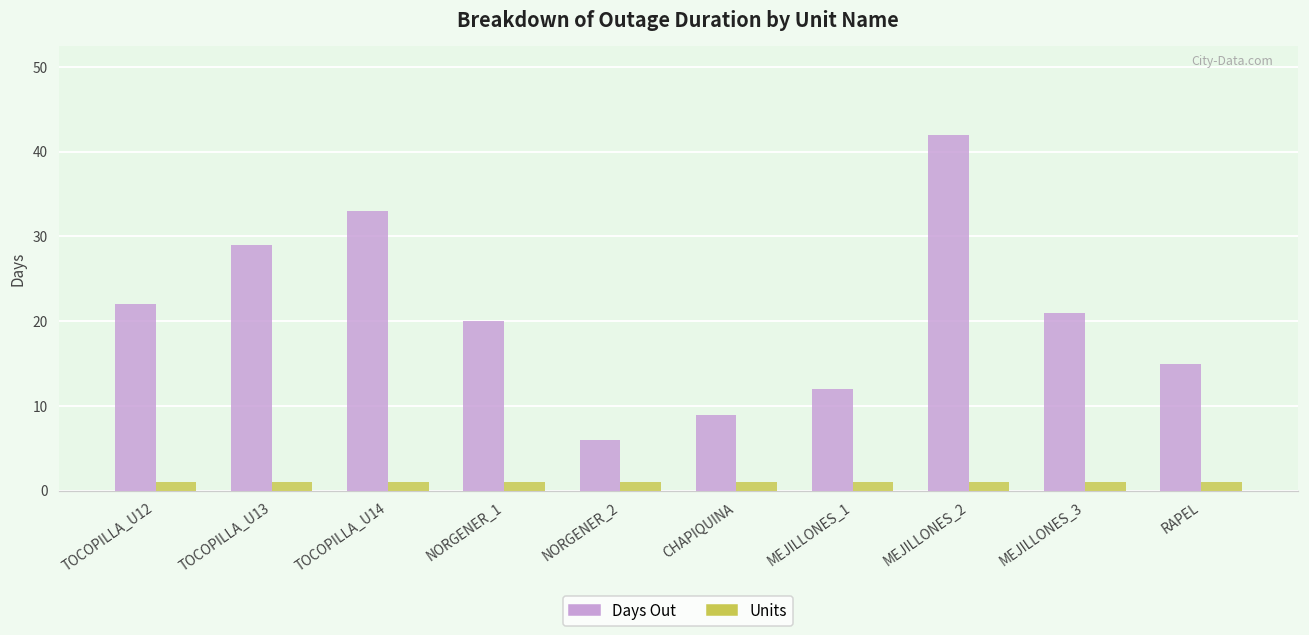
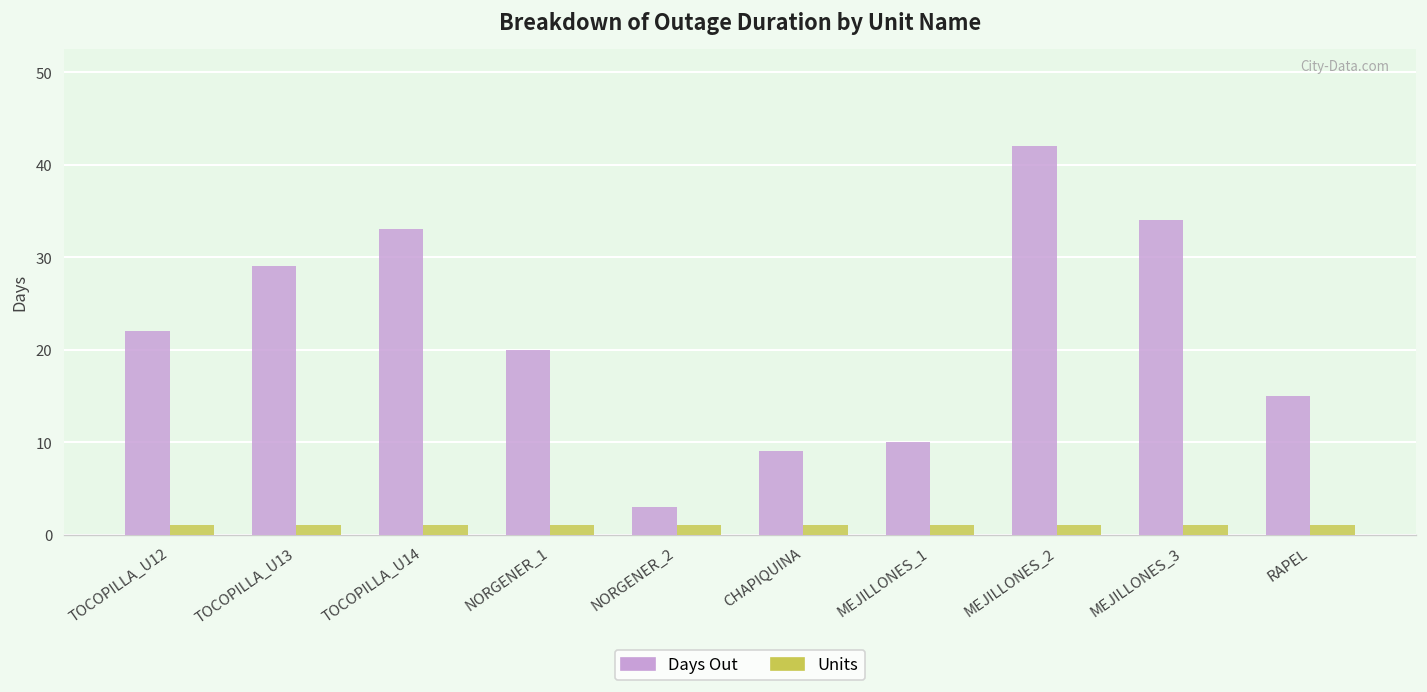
  {
    "Days Out": {
      "TOCOPILLA_U12": 22,
      "TOCOPILLA_U13": 29,
      "TOCOPILLA_U14": 33,
      "NORGENER_1": 20,
-     "NORGENER_2": 6,
+     "NORGENER_2": 3,
      "CHAPIQUINA": 9,
-     "MEJILLONES_1": 12,
+     "MEJILLONES_1": 10,
      "MEJILLONES_2": 42,
-     "MEJILLONES_3": 21,
+     "MEJILLONES_3": 34,
      "RAPEL": 15
    },
    "Units": {
      "TOCOPILLA_U12": 1,
      "TOCOPILLA_U13": 1,
      "TOCOPILLA_U14": 1,
      "NORGENER_1": 1,
      "NORGENER_2": 1,
      "CHAPIQUINA": 1,
      "MEJILLONES_1": 1,
      "MEJILLONES_2": 1,
      "MEJILLONES_3": 1,
      "RAPEL": 1
    }
  }
